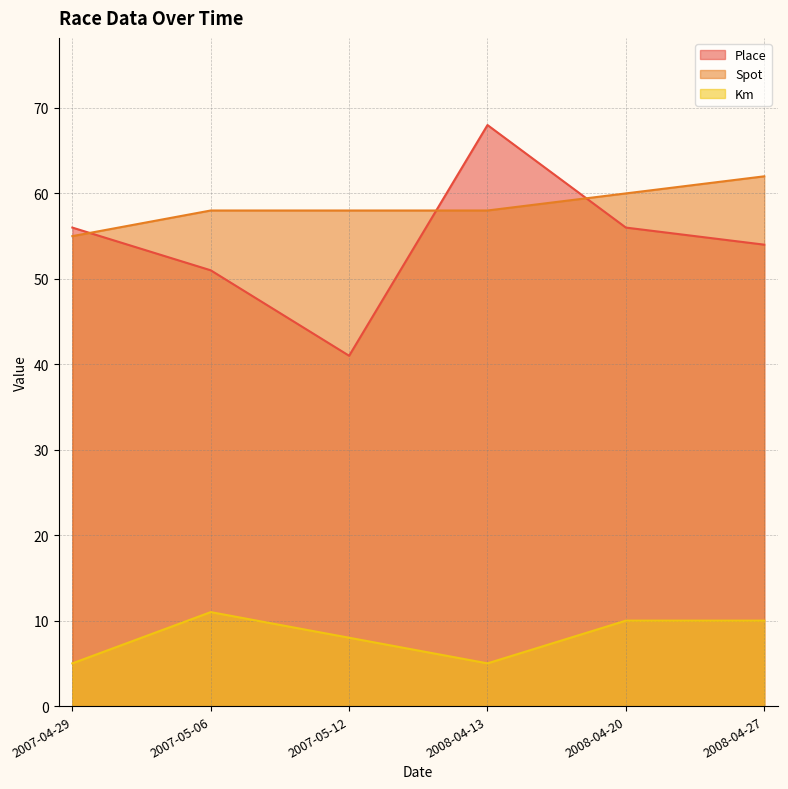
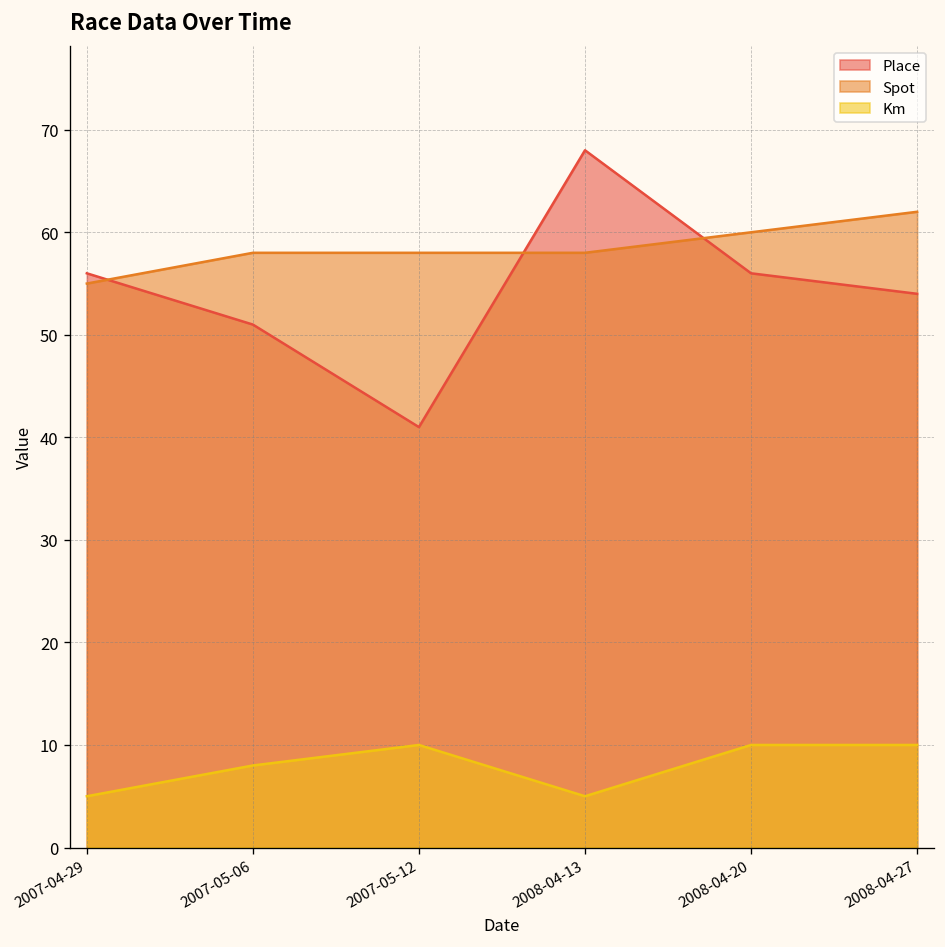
  {
    "Km": {
      "2007-04-29": 5,
-     "2007-05-06": 11,
-     "2007-05-12": 8,
+     "2007-05-06": 8,
+     "2007-05-12": 10,
      "2008-04-13": 5,
      "2008-04-20": 10,
      "2008-04-27": 10
    }
  }
